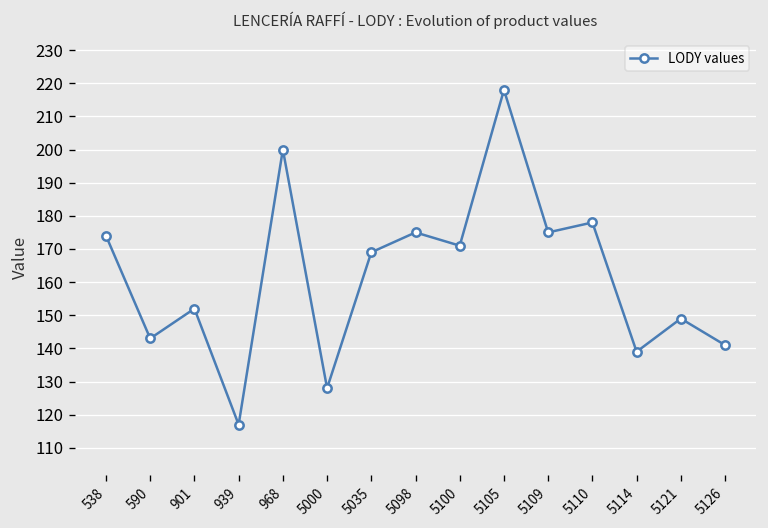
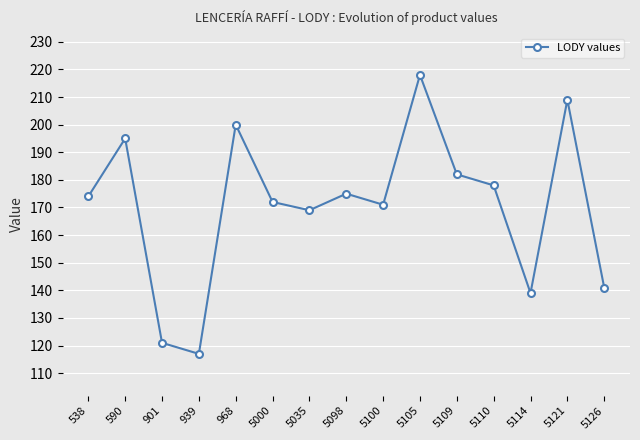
  {
    "538": 174,
-   "590": 143,
-   "901": 152,
+   "590": 195,
+   "901": 121,
    "939": 117,
    "968": 200,
-   "5000": 128,
+   "5000": 172,
    "5035": 169,
    "5098": 175,
    "5100": 171,
    "5105": 218,
-   "5109": 175,
+   "5109": 182,
    "5110": 178,
    "5114": 139,
-   "5121": 149,
+   "5121": 209,
    "5126": 141
  }
